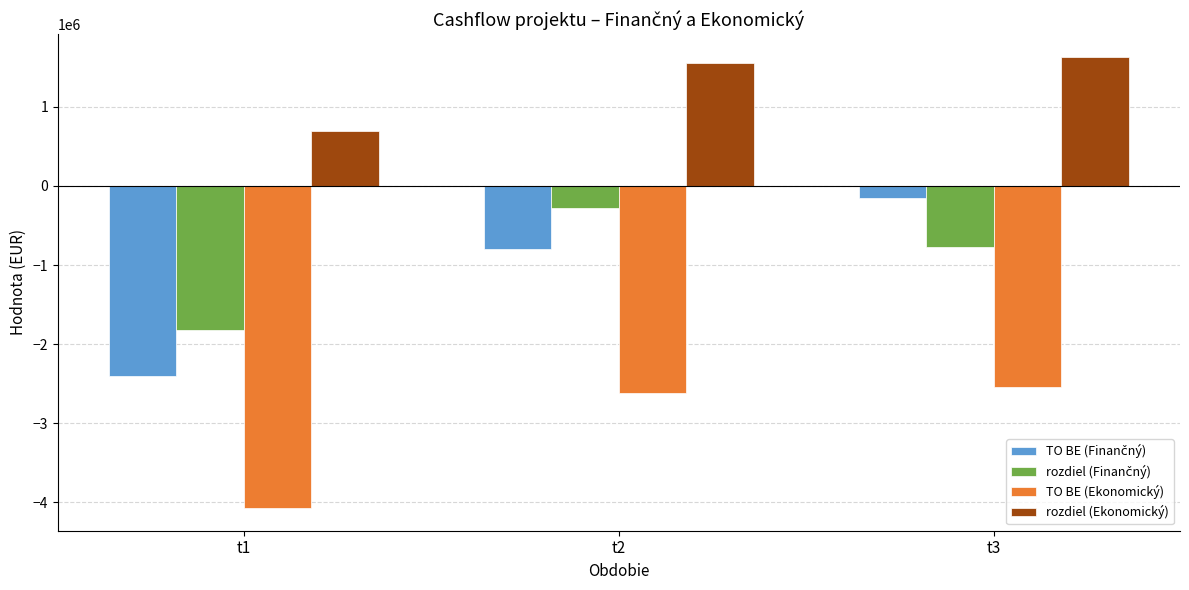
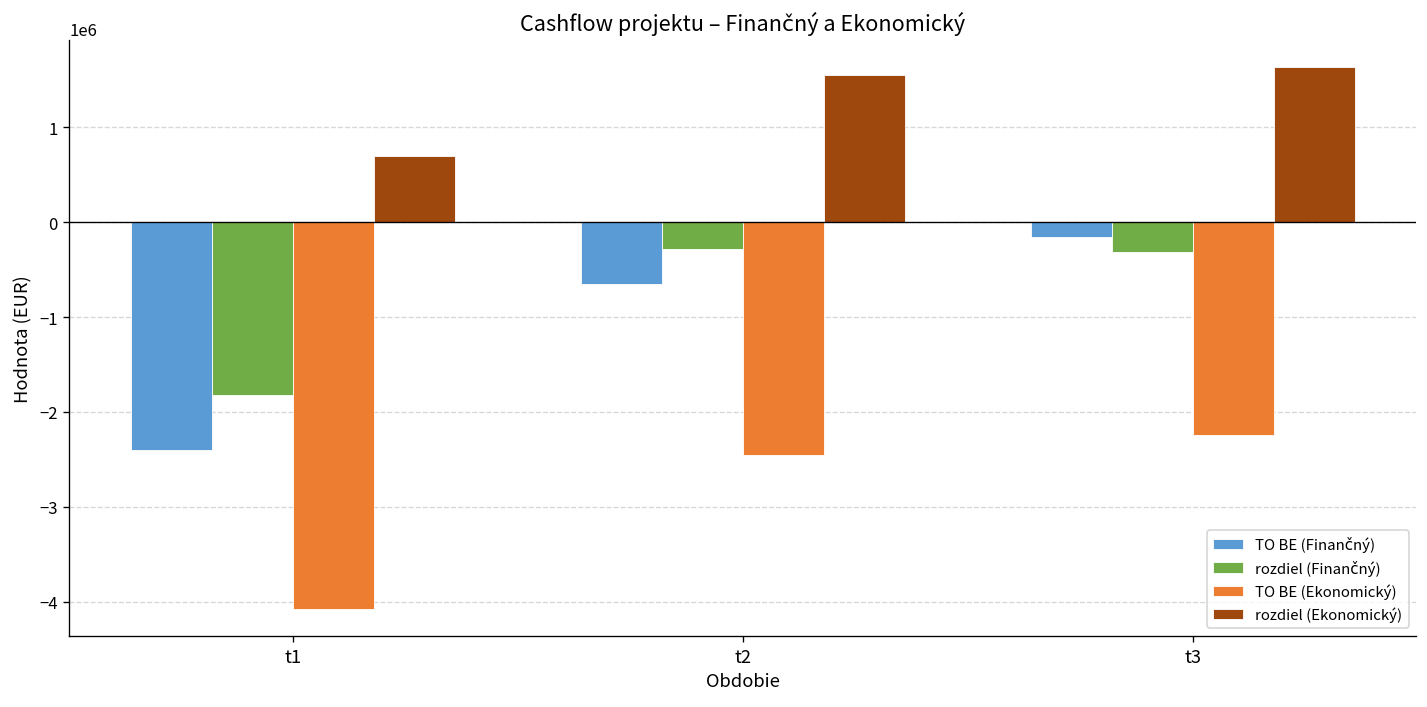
  {
    "TO BE (Finančný)": {
      "t1": -2400000,
-     "t2": -800000,
+     "t2": -600000,
      "t3": -200000
    },
    "rozdiel (Finančný)": {
      "t1": -1800000,
      "t2": -300000,
-     "t3": -800000
+     "t3": -300000
    },
    "TO BE (Ekonomický)": {
      "t1": -4100000,
-     "t2": -2600000,
-     "t3": -2500000
+     "t2": -2500000,
+     "t3": -2200000
    },
    "rozdiel (Ekonomický)": {
      "t1": 700000,
      "t2": 1600000,
      "t3": 1600000
    }
  }
